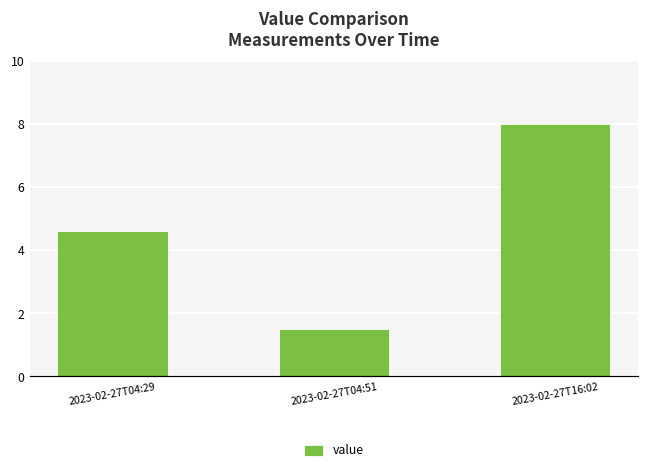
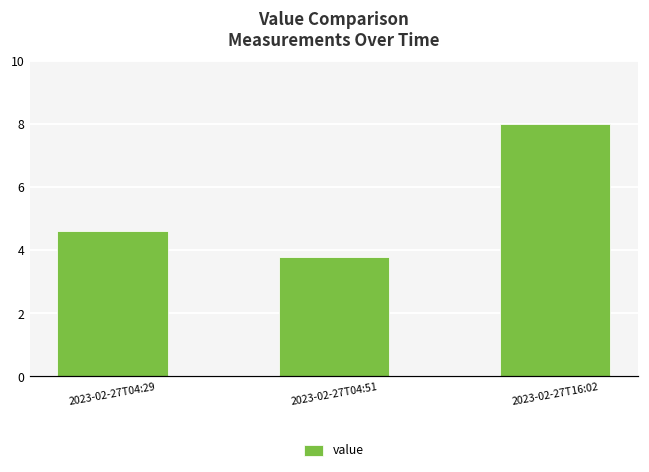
  {
    "2023-02-27T04:29": 4.6,
-   "2023-02-27T04:51": 1.5,
+   "2023-02-27T04:51": 3.8,
    "2023-02-27T16:02": 8.0
  }
